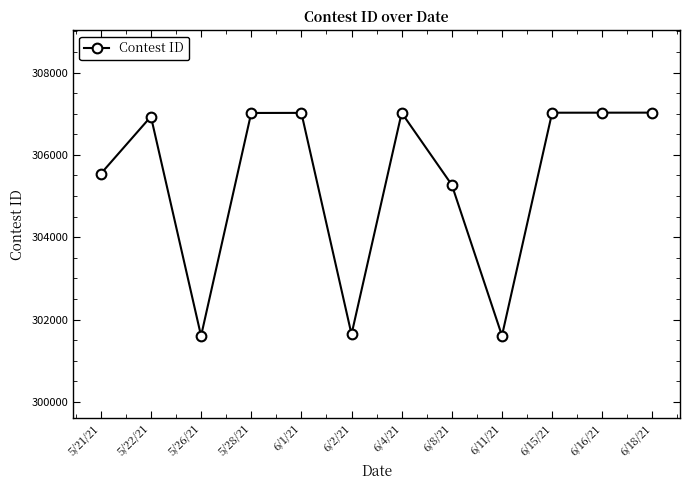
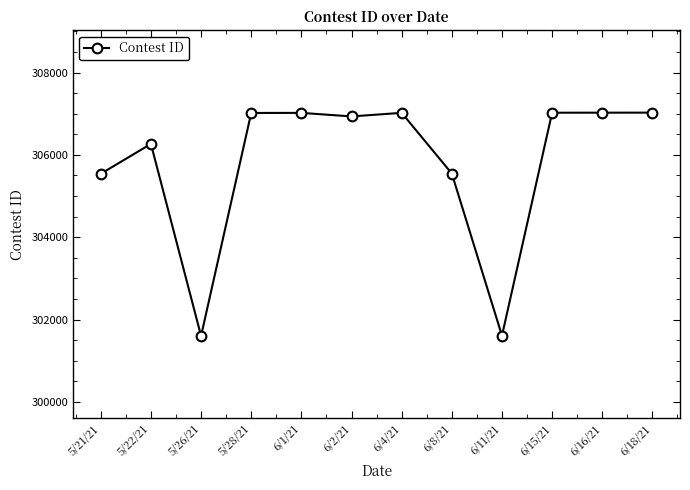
  {
    "5/21/21": 305500,
-   "5/22/21": 306900,
+   "5/22/21": 306300,
    "5/26/21": 301600,
    "5/28/21": 307000,
    "6/1/21": 307000,
-   "6/2/21": 301600,
+   "6/2/21": 306900,
    "6/4/21": 307000,
-   "6/8/21": 305300,
+   "6/8/21": 305500,
    "6/11/21": 301600,
    "6/15/21": 307000,
    "6/16/21": 307000,
    "6/18/21": 307000
  }
